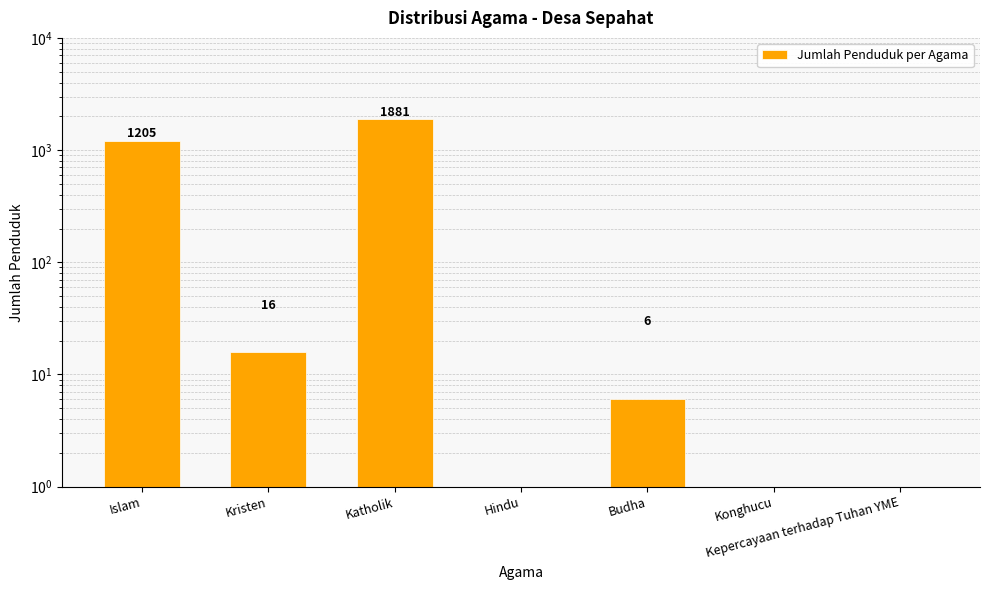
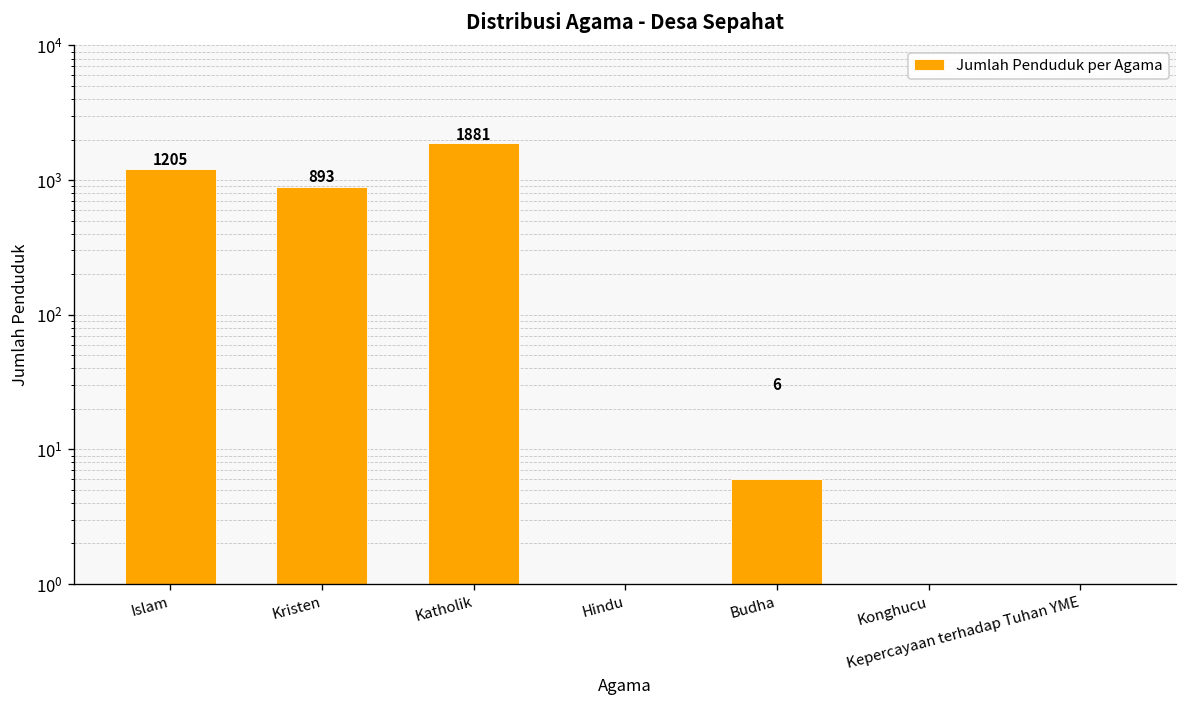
  {
    "Islam": 1205,
-   "Kristen": 16,
+   "Kristen": 893,
    "Katholik": 1881
  }
